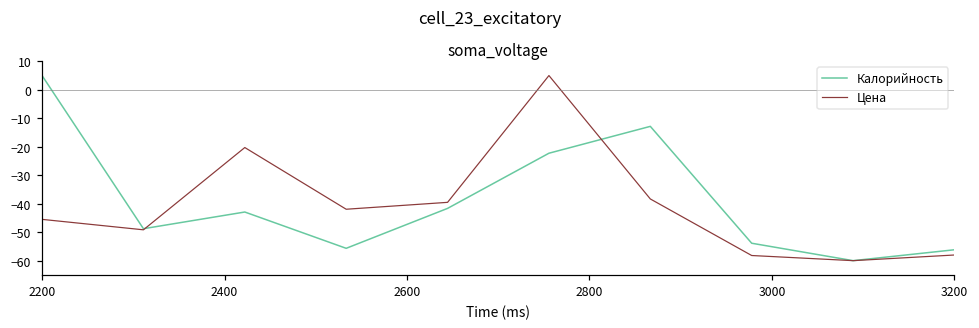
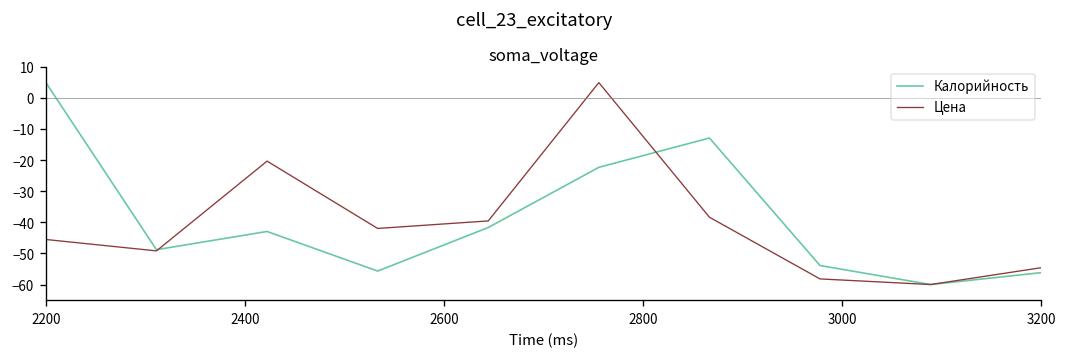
  {
    "Калорийность": {
      "2200": 5,
      "3200": -56
    },
    "Цена": {
      "2200": -46,
-     "3200": -58
+     "3200": -55
    }
  }
